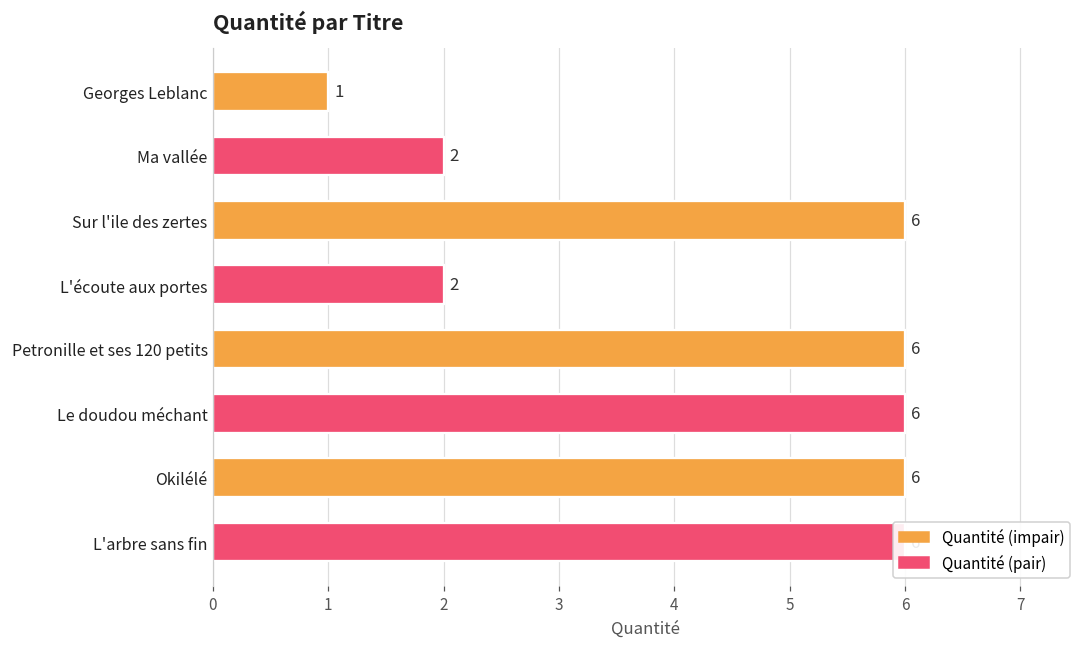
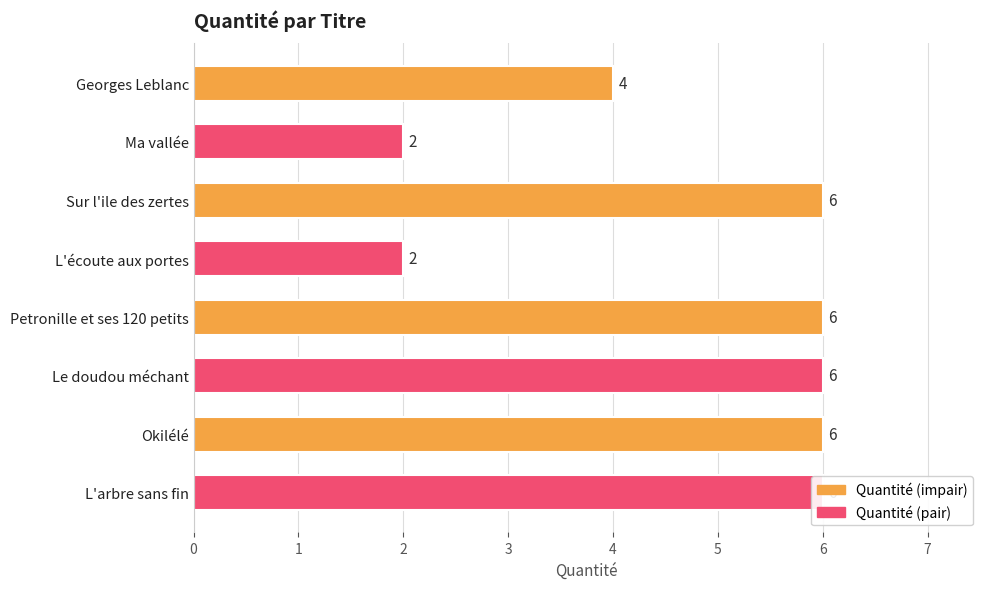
  {
-   "Georges Leblanc": 1,
+   "Georges Leblanc": 4,
    "Ma vallée": 2,
    "Sur l'ile des zertes": 6,
    "L'écoute aux portes": 2,
    "Petronille et ses 120 petits": 6,
    "Le doudou méchant": 6,
    "Okilélé": 6
  }
